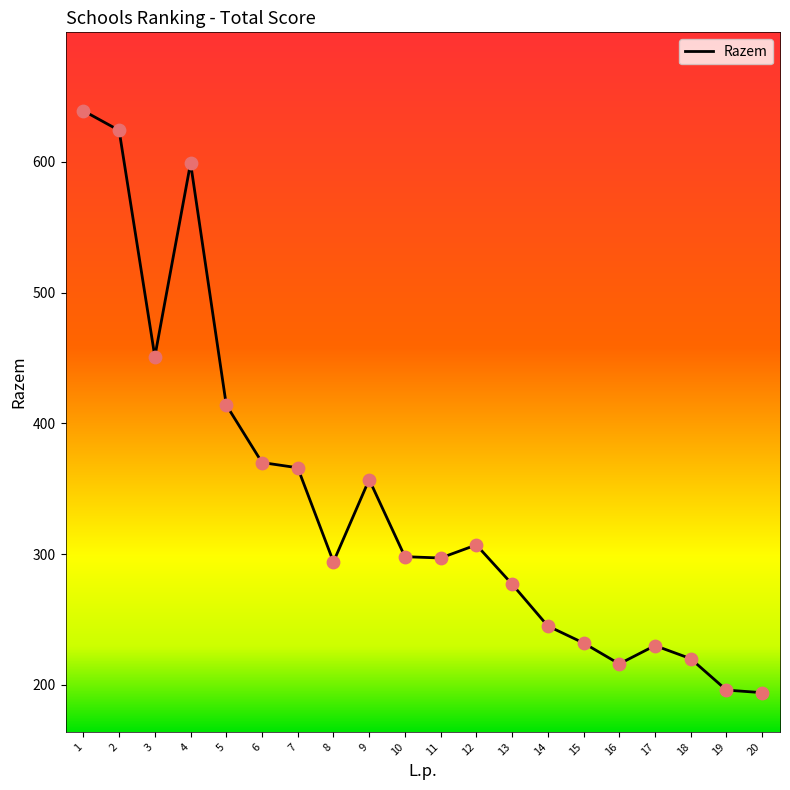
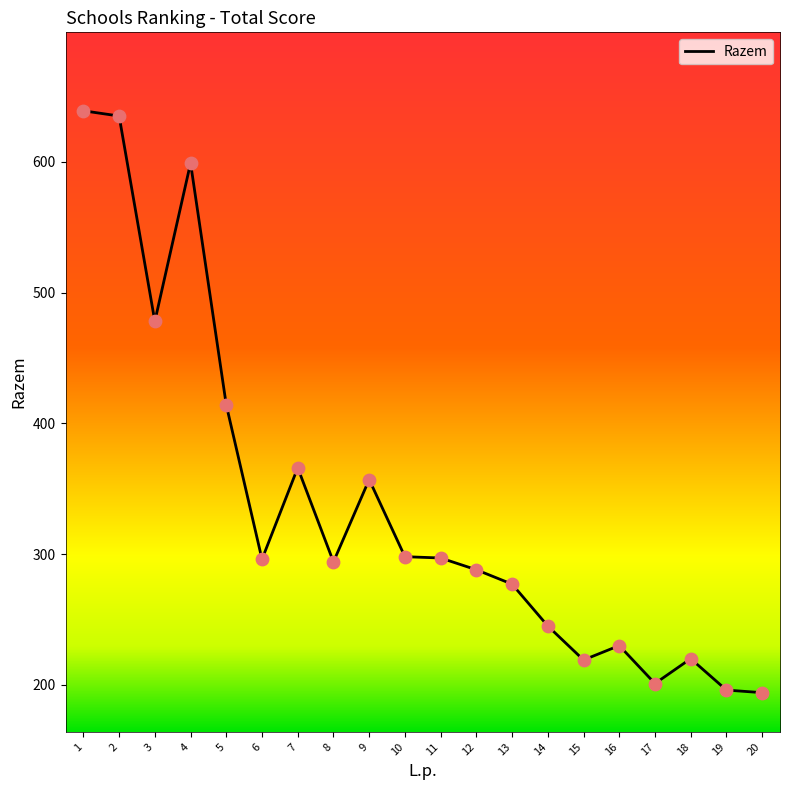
  {
    "1": 639,
-   "2": 624,
-   "3": 451,
+   "2": 635,
+   "3": 478,
    "4": 599,
    "5": 414,
-   "6": 370,
+   "6": 296,
    "7": 366,
    "8": 294,
    "9": 357,
    "10": 298,
    "11": 297,
-   "12": 307,
+   "12": 288,
    "13": 277,
    "14": 245,
-   "15": 232,
-   "16": 216,
-   "17": 230,
+   "15": 219,
+   "16": 230,
+   "17": 201,
    "18": 220,
    "19": 196,
    "20": 194
  }
